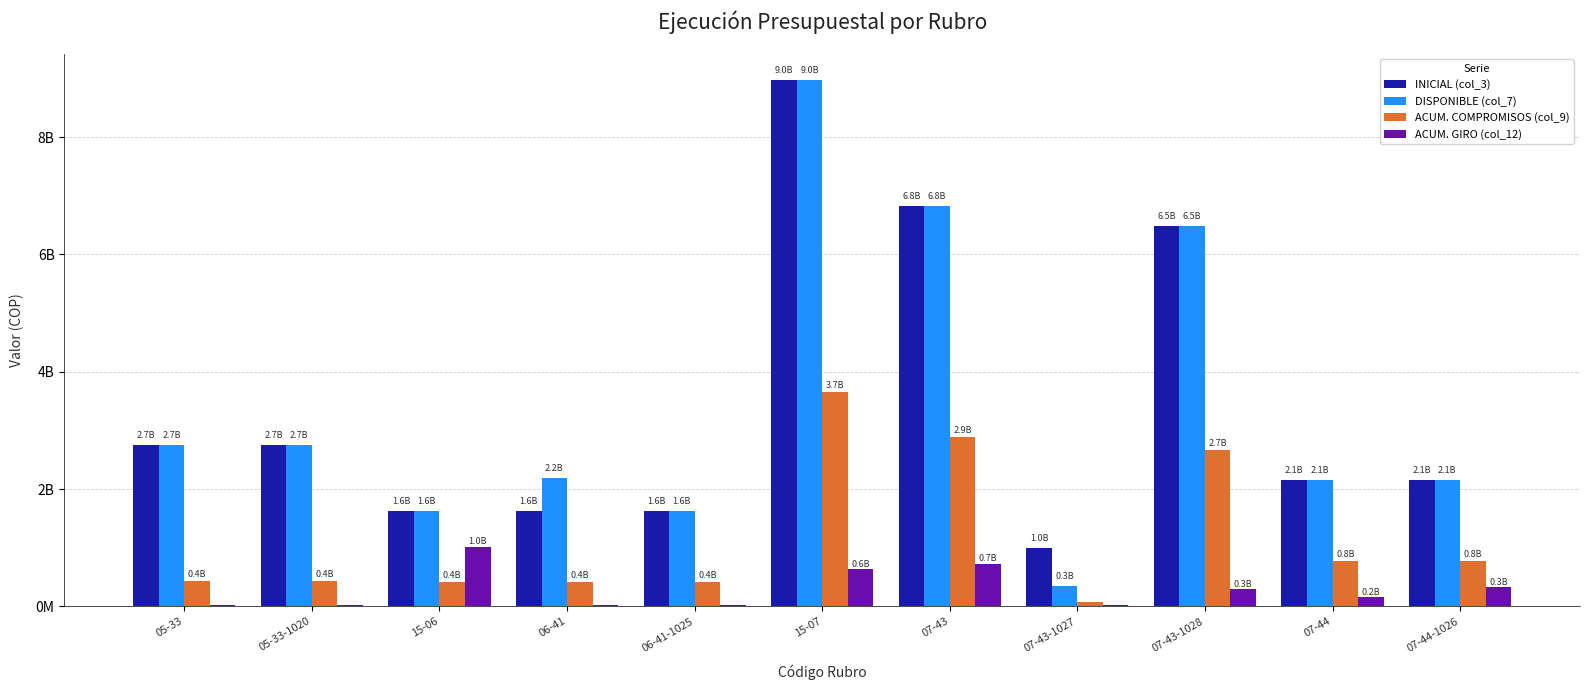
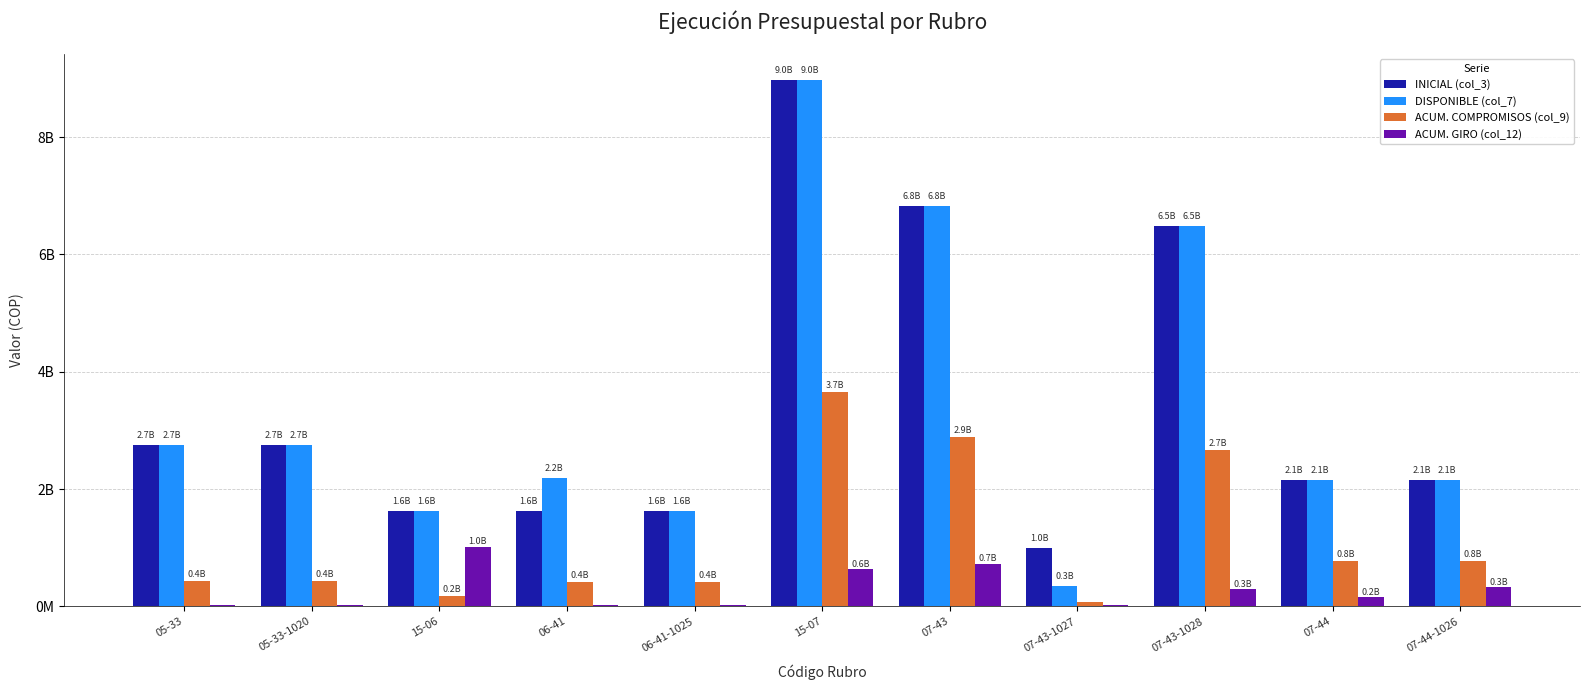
  {
    "INICIAL (col_3)": {
      "05-33": "2.7B",
      "05-33-1020": "2.7B",
      "15-06": "1.6B",
      "06-41": "1.6B",
      "06-41-1025": "1.6B",
      "15-07": "9.0B",
      "07-43": "6.8B",
      "07-43-1027": "1.0B",
      "07-43-1028": "6.5B",
      "07-44": "2.1B",
      "07-44-1026": "2.1B"
    },
    "DISPONIBLE (col_7)": {
      "05-33": "2.7B",
      "05-33-1020": "2.7B",
      "15-06": "1.6B",
      "06-41": "2.2B",
      "06-41-1025": "1.6B",
      "15-07": "9.0B",
      "07-43": "6.8B",
      "07-43-1027": "0.3B",
      "07-43-1028": "6.5B",
      "07-44": "2.1B",
      "07-44-1026": "2.1B"
    },
    "ACUM. COMPROMISOS (col_9)": {
      "05-33": "0.4B",
      "05-33-1020": "0.4B",
-     "15-06": "0.4B",
+     "15-06": "0.2B",
      "06-41": "0.4B",
      "06-41-1025": "0.4B",
      "15-07": "3.7B",
      "07-43": "2.9B",
      "07-43-1028": "2.7B",
      "07-44": "0.8B",
      "07-44-1026": "0.8B"
    },
    "ACUM. GIRO (col_12)": {
      "15-06": "1.0B",
      "15-07": "0.6B",
      "07-43": "0.7B",
      "07-43-1028": "0.3B",
      "07-44": "0.2B",
      "07-44-1026": "0.3B"
    }
  }
